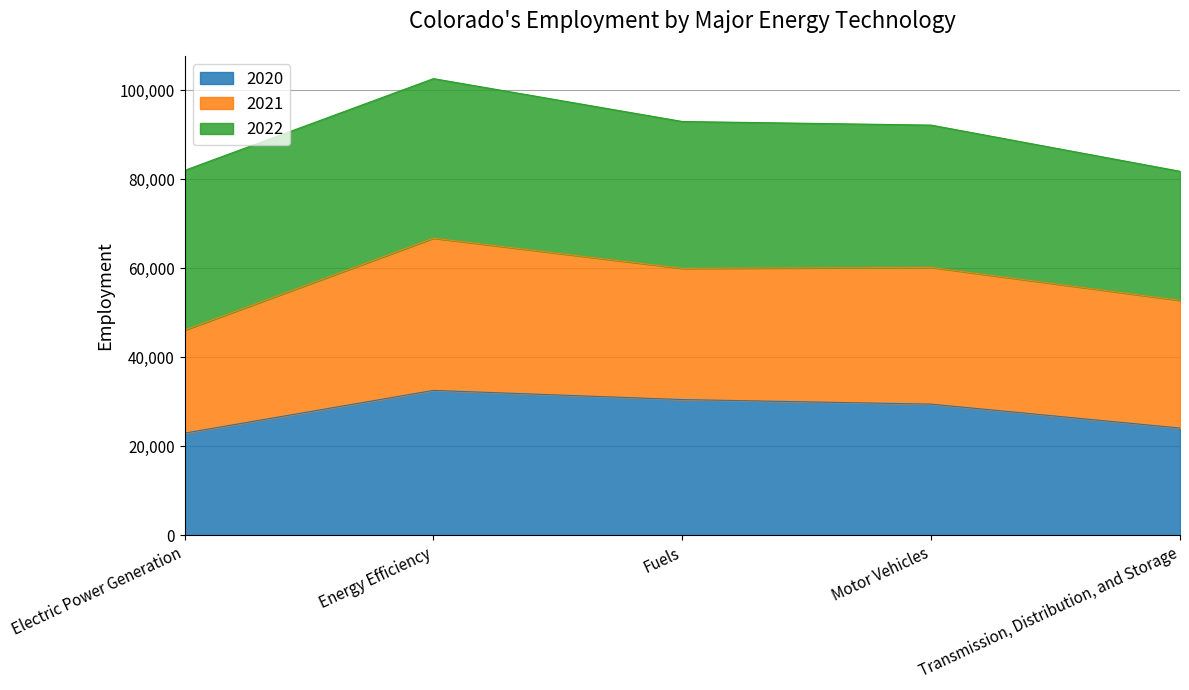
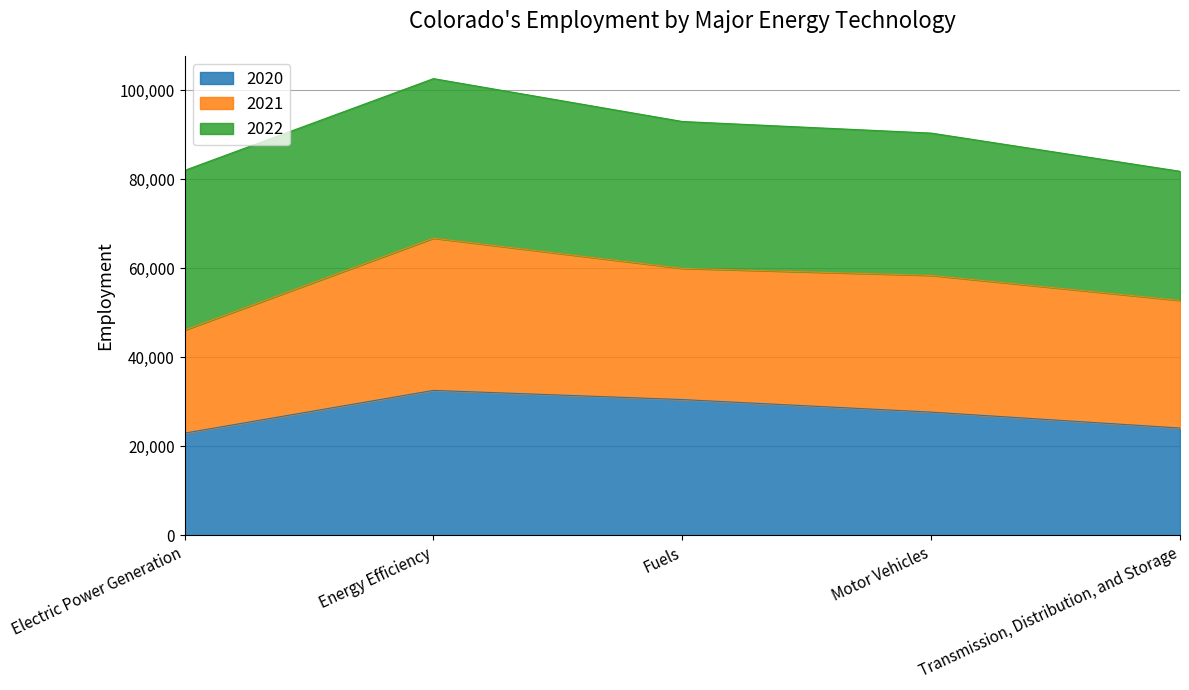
  {
    "2020": {
      "Electric Power Generation": "23,000",
      "Energy Efficiency": "33,000",
      "Fuels": "31,000",
-     "Motor Vehicles": "30,000",
+     "Motor Vehicles": "28,000",
      "Transmission, Distribution, and Storage": "24,000"
    },
    "2021": {
      "Electric Power Generation": "23,000",
      "Energy Efficiency": "34,000",
      "Fuels": "29,000",
      "Motor Vehicles": "31,000",
      "Transmission, Distribution, and Storage": "29,000"
    },
    "2022": {
      "Electric Power Generation": "36,000",
      "Energy Efficiency": "36,000",
      "Fuels": "33,000",
      "Motor Vehicles": "32,000",
      "Transmission, Distribution, and Storage": "29,000"
    }
  }
